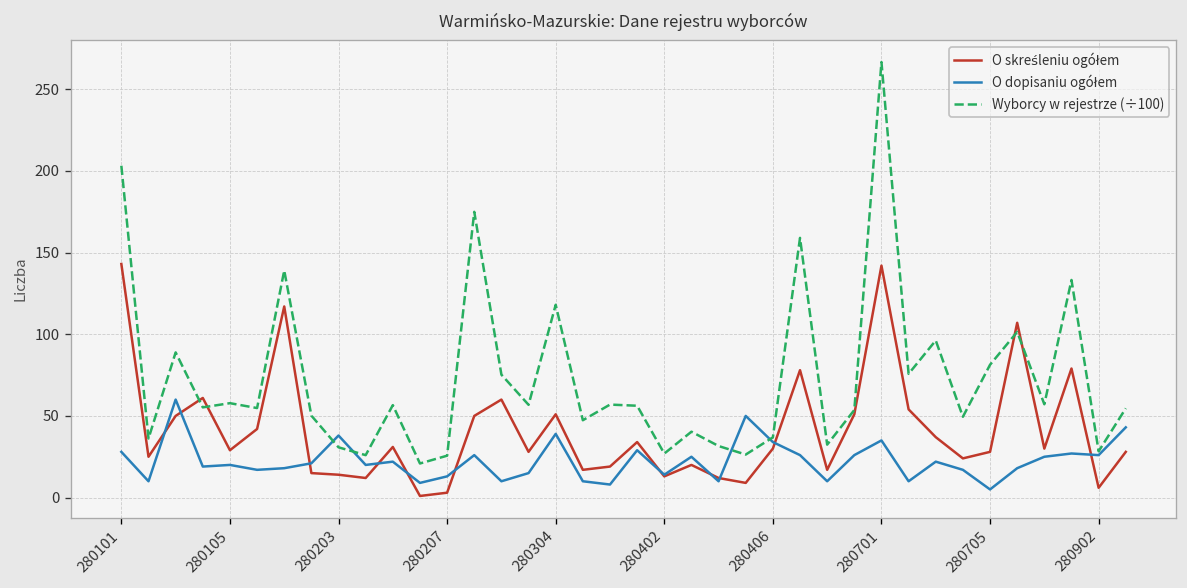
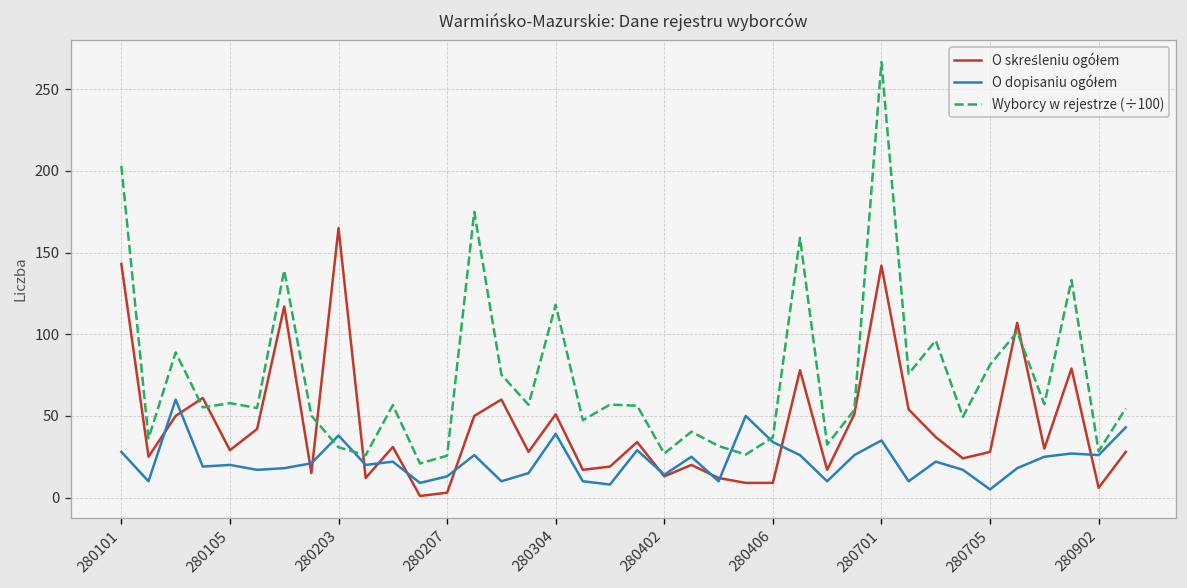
  {
    "O skreśleniu ogółem": {
      "280101": 143,
      "280105": 29,
-     "280203": 14,
+     "280203": 165,
      "280207": 3,
      "280304": 51,
-     "280406": 30,
+     "280406": 9,
      "280701": 142,
      "280705": 28,
      "280902": 6
    },
    "O dopisaniu ogółem": {
      "280101": 28,
      "280105": 20,
      "280203": 38,
      "280207": 13,
      "280304": 39,
      "280406": 34,
      "280701": 35,
      "280705": 5,
      "280902": 26
    },
    "Wyborcy w rejestrze (÷100)": {
      "280101": 203,
      "280105": 58,
      "280203": 31,
      "280207": 26,
      "280304": 118,
      "280402": 27,
      "280406": 37,
      "280701": 267,
      "280705": 81,
      "280902": 28
    }
  }
